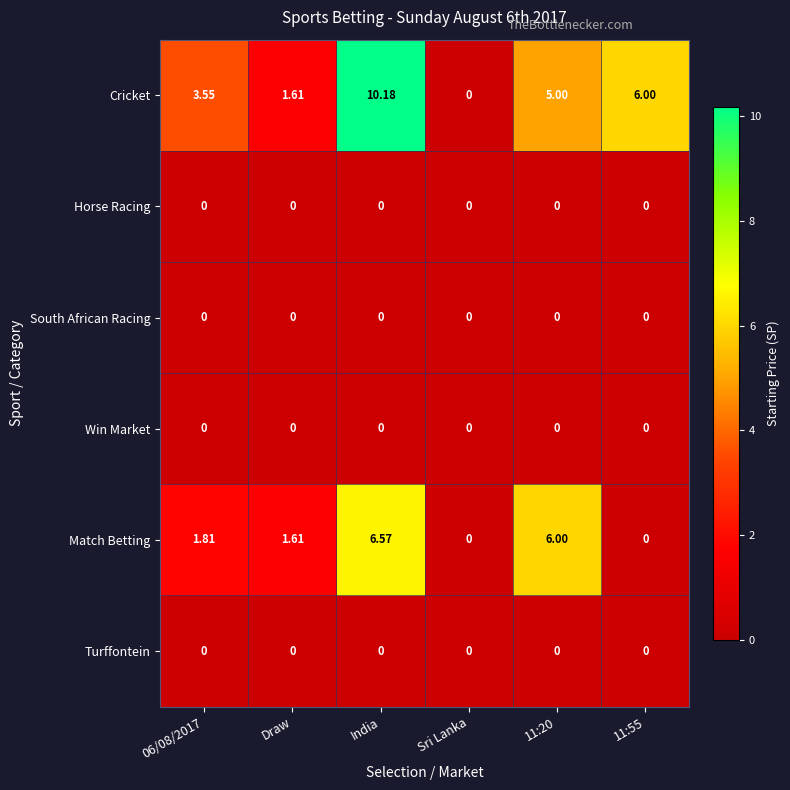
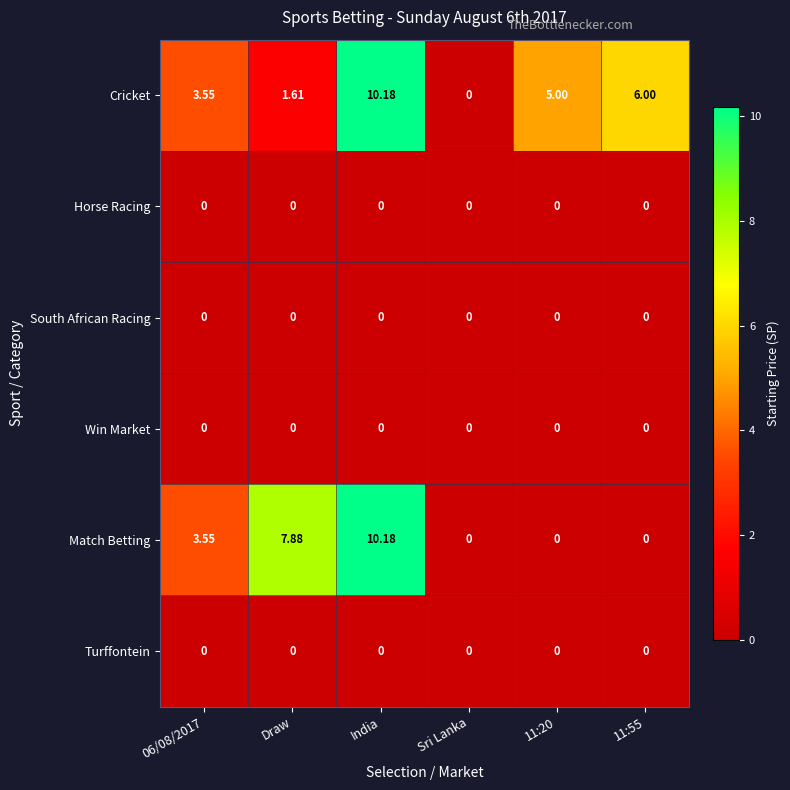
  {
    "Cricket": {
      "06/08/2017": 3.55,
      "Draw": 1.61,
      "India": 10.18,
      "Sri Lanka": 0,
      "11:20": 5.00,
      "11:55": 6.00
    },
    "Horse Racing": {
      "06/08/2017": 0,
      "Draw": 0,
      "India": 0,
      "Sri Lanka": 0,
      "11:20": 0,
      "11:55": 0
    },
    "South African Racing": {
      "06/08/2017": 0,
      "Draw": 0,
      "India": 0,
      "Sri Lanka": 0,
      "11:20": 0,
      "11:55": 0
    },
    "Win Market": {
      "06/08/2017": 0,
      "Draw": 0,
      "India": 0,
      "Sri Lanka": 0,
      "11:20": 0,
      "11:55": 0
    },
    "Match Betting": {
-     "06/08/2017": 1.81,
-     "Draw": 1.61,
-     "India": 6.57,
+     "06/08/2017": 3.55,
+     "Draw": 7.88,
+     "India": 10.18,
      "Sri Lanka": 0,
-     "11:20": 6.00,
+     "11:20": 0,
      "11:55": 0
    },
    "Turffontein": {
      "06/08/2017": 0,
      "Draw": 0,
      "India": 0,
      "Sri Lanka": 0,
      "11:20": 0,
      "11:55": 0
    }
  }
